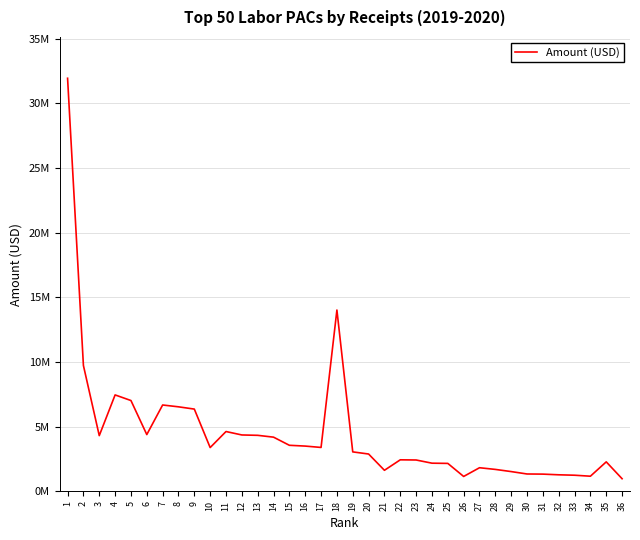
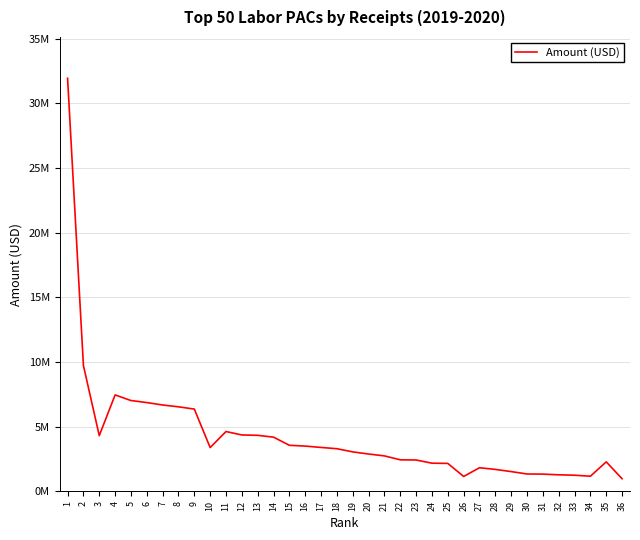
  {
    "1": 31900000,
    "2": 9700000,
    "3": 4300000,
    "4": 7500000,
    "5": 7000000,
-   "6": 4400000,
+   "6": 6900000,
    "7": 6700000,
    "8": 6500000,
    "9": 6400000,
    "10": 3400000,
    "11": 4600000,
    "12": 4400000,
    "13": 4300000,
    "14": 4200000,
    "15": 3600000,
    "16": 3500000,
    "17": 3400000,
-   "18": 14000000,
+   "18": 3300000,
    "19": 3100000,
    "20": 2900000,
-   "21": 1600000,
+   "21": 2700000,
    "22": 2400000,
    "23": 2400000,
    "24": 2200000,
    "25": 2200000,
    "26": 1200000,
    "27": 1800000,
    "28": 1700000,
    "29": 1500000,
    "30": 1400000,
    "31": 1300000,
    "32": 1300000,
    "33": 1300000,
    "34": 1200000,
    "35": 2300000,
    "36": 1000000
  }
